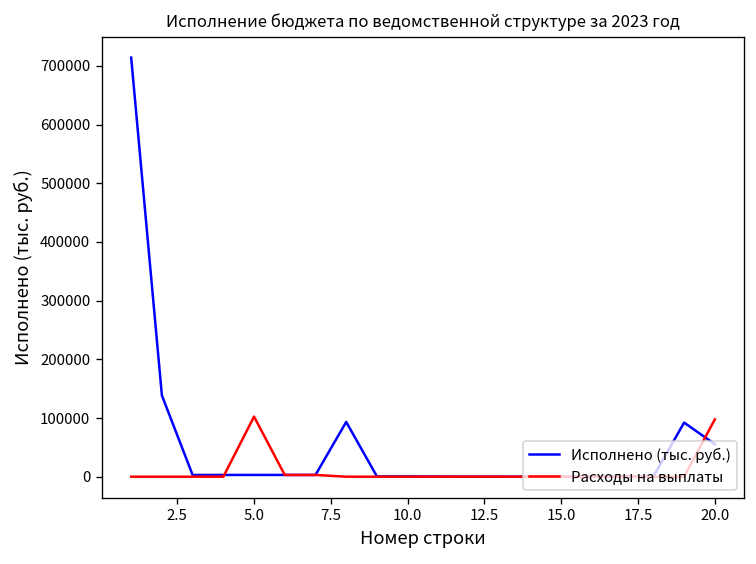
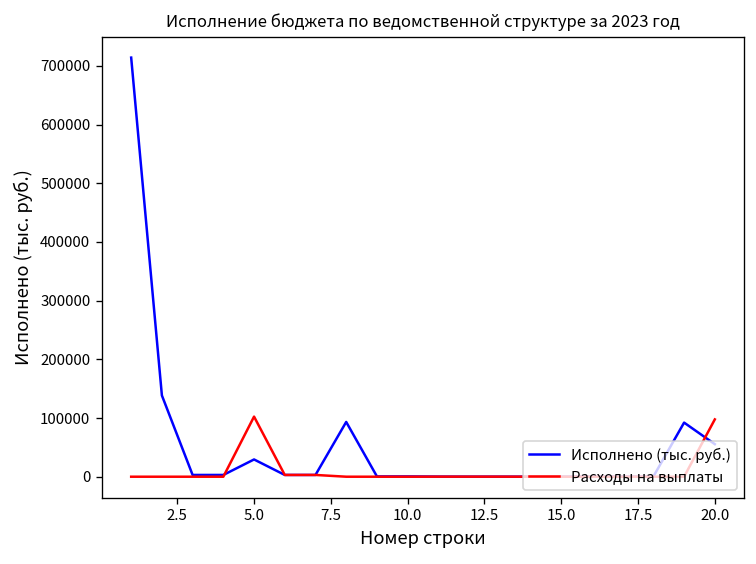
  {
    "Исполнено (тыс. руб.)": {
-     "5.0": 0
+     "5.0": 30000
    },
    "Расходы на выплаты": {
      "5.0": 100000,
      "20.0": 100000
    }
  }
